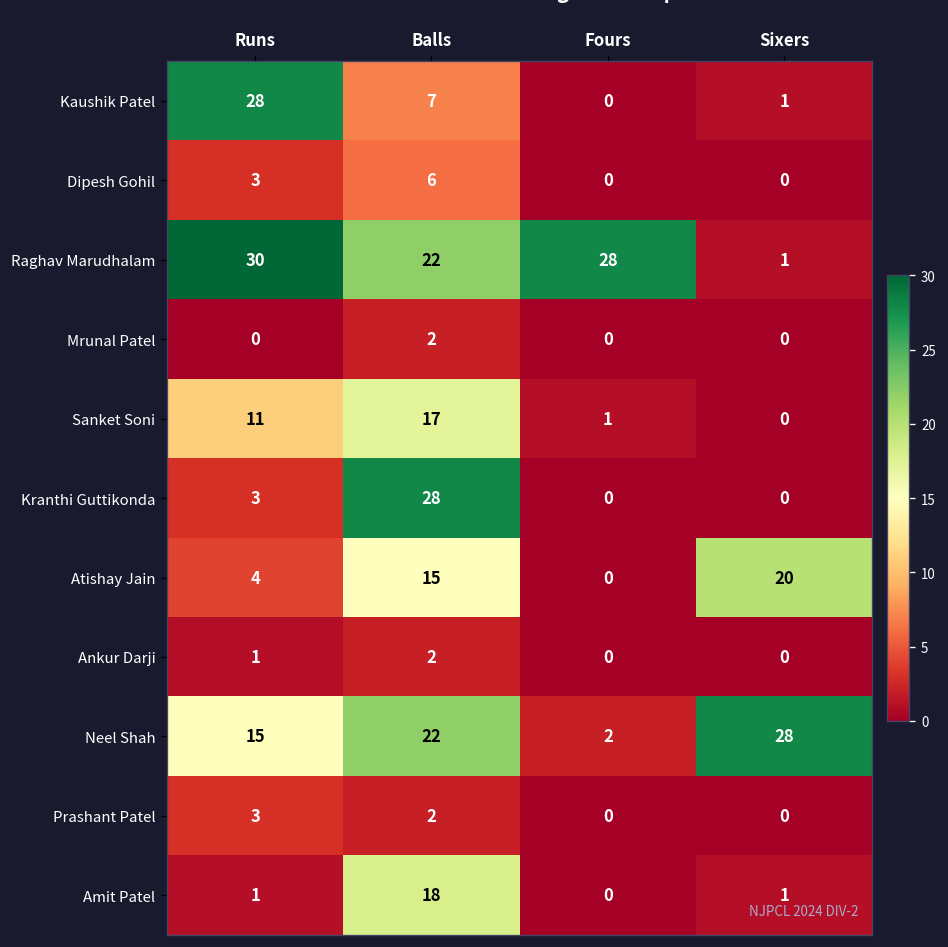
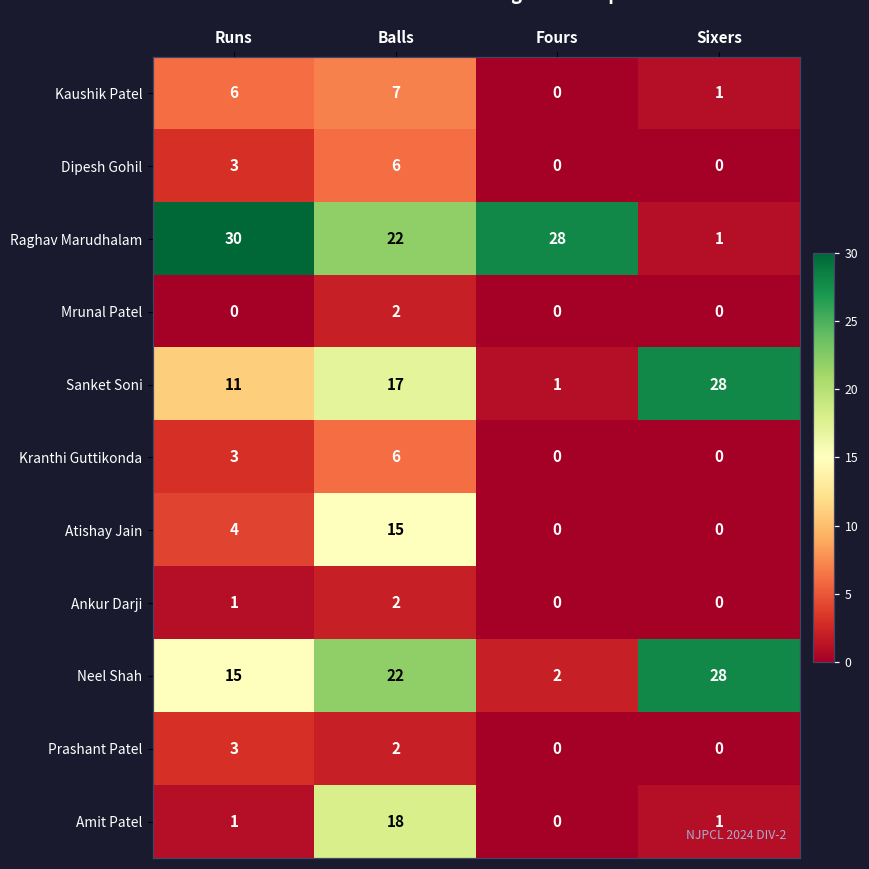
  {
    "Kaushik Patel": {
-     "Runs": 28,
+     "Runs": 6,
      "Balls": 7,
      "Fours": 0,
      "Sixers": 1
    },
    "Dipesh Gohil": {
      "Runs": 3,
      "Balls": 6,
      "Fours": 0,
      "Sixers": 0
    },
    "Raghav Marudhalam": {
      "Runs": 30,
      "Balls": 22,
      "Fours": 28,
      "Sixers": 1
    },
    "Mrunal Patel": {
      "Runs": 0,
      "Balls": 2,
      "Fours": 0,
      "Sixers": 0
    },
    "Sanket Soni": {
      "Runs": 11,
      "Balls": 17,
      "Fours": 1,
-     "Sixers": 0
+     "Sixers": 28
    },
    "Kranthi Guttikonda": {
      "Runs": 3,
-     "Balls": 28,
+     "Balls": 6,
      "Fours": 0,
      "Sixers": 0
    },
    "Atishay Jain": {
      "Runs": 4,
      "Balls": 15,
      "Fours": 0,
-     "Sixers": 20
+     "Sixers": 0
    },
    "Ankur Darji": {
      "Runs": 1,
      "Balls": 2,
      "Fours": 0,
      "Sixers": 0
    },
    "Neel Shah": {
      "Runs": 15,
      "Balls": 22,
      "Fours": 2,
      "Sixers": 28
    },
    "Prashant Patel": {
      "Runs": 3,
      "Balls": 2,
      "Fours": 0,
      "Sixers": 0
    },
    "Amit Patel": {
      "Runs": 1,
      "Balls": 18,
      "Fours": 0
    }
  }
